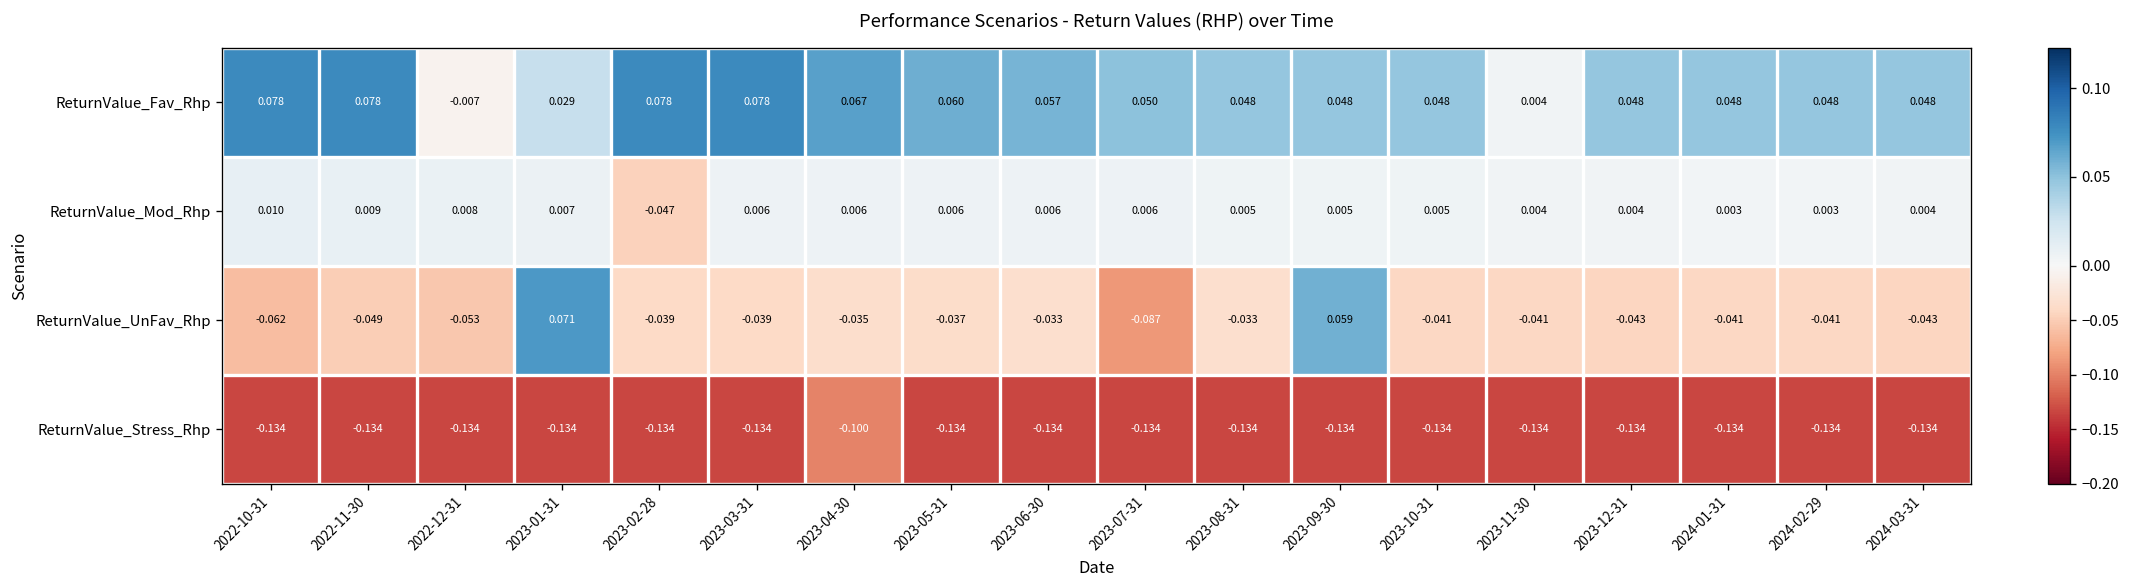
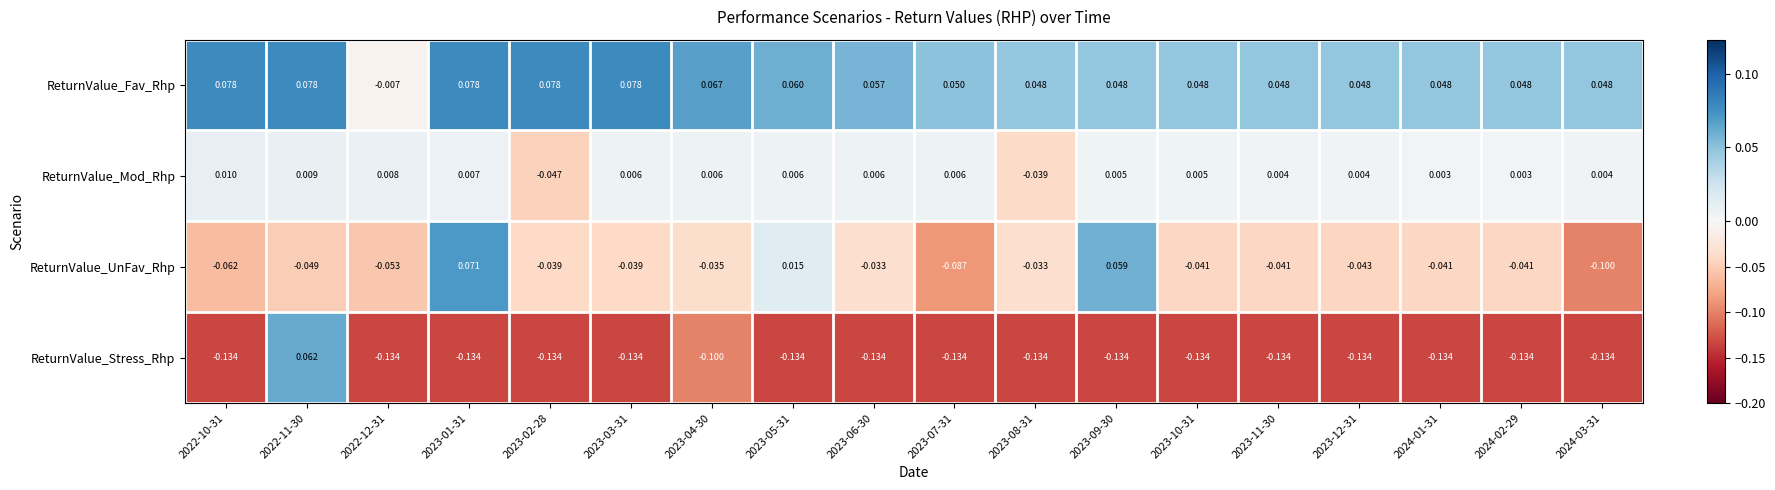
  {
    "ReturnValue_Fav_Rhp": {
      "2022-10-31": 0.078,
      "2022-11-30": 0.078,
      "2022-12-31": -0.007,
-     "2023-01-31": 0.029,
+     "2023-01-31": 0.078,
      "2023-02-28": 0.078,
      "2023-03-31": 0.078,
      "2023-04-30": 0.067,
      "2023-05-31": 0.060,
      "2023-06-30": 0.057,
      "2023-07-31": 0.050,
      "2023-08-31": 0.048,
      "2023-09-30": 0.048,
      "2023-10-31": 0.048,
-     "2023-11-30": 0.004,
+     "2023-11-30": 0.048,
      "2023-12-31": 0.048,
      "2024-01-31": 0.048,
      "2024-02-29": 0.048,
      "2024-03-31": 0.048
    },
    "ReturnValue_Mod_Rhp": {
      "2022-10-31": 0.010,
      "2022-11-30": 0.009,
      "2022-12-31": 0.008,
      "2023-01-31": 0.007,
      "2023-02-28": -0.047,
      "2023-03-31": 0.006,
      "2023-04-30": 0.006,
      "2023-05-31": 0.006,
      "2023-06-30": 0.006,
      "2023-07-31": 0.006,
-     "2023-08-31": 0.005,
+     "2023-08-31": -0.039,
      "2023-09-30": 0.005,
      "2023-10-31": 0.005,
      "2023-11-30": 0.004,
      "2023-12-31": 0.004,
      "2024-01-31": 0.003,
      "2024-02-29": 0.003,
      "2024-03-31": 0.004
    },
    "ReturnValue_UnFav_Rhp": {
      "2022-10-31": -0.062,
      "2022-11-30": -0.049,
      "2022-12-31": -0.053,
      "2023-01-31": 0.071,
      "2023-02-28": -0.039,
      "2023-03-31": -0.039,
      "2023-04-30": -0.035,
-     "2023-05-31": -0.037,
+     "2023-05-31": 0.015,
      "2023-06-30": -0.033,
      "2023-07-31": -0.087,
      "2023-08-31": -0.033,
      "2023-09-30": 0.059,
      "2023-10-31": -0.041,
      "2023-11-30": -0.041,
      "2023-12-31": -0.043,
      "2024-01-31": -0.041,
      "2024-02-29": -0.041,
-     "2024-03-31": -0.043
+     "2024-03-31": -0.100
    },
    "ReturnValue_Stress_Rhp": {
      "2022-10-31": -0.134,
-     "2022-11-30": -0.134,
+     "2022-11-30": 0.062,
      "2022-12-31": -0.134,
      "2023-01-31": -0.134,
      "2023-02-28": -0.134,
      "2023-03-31": -0.134,
      "2023-04-30": -0.100,
      "2023-05-31": -0.134,
      "2023-06-30": -0.134,
      "2023-07-31": -0.134,
      "2023-08-31": -0.134,
      "2023-09-30": -0.134,
      "2023-10-31": -0.134,
      "2023-11-30": -0.134,
      "2023-12-31": -0.134,
      "2024-01-31": -0.134,
      "2024-02-29": -0.134,
      "2024-03-31": -0.134
    }
  }
